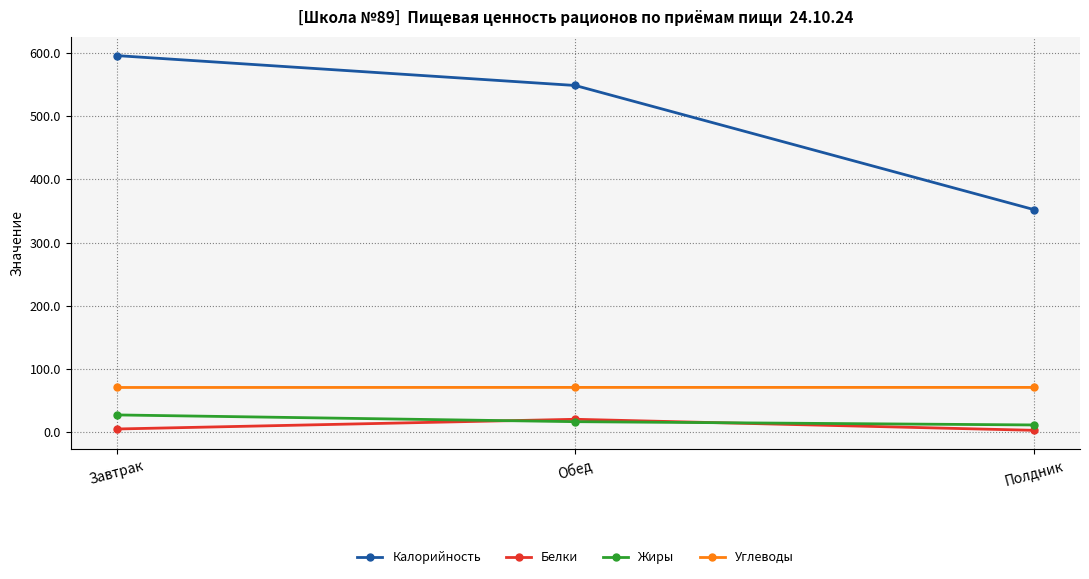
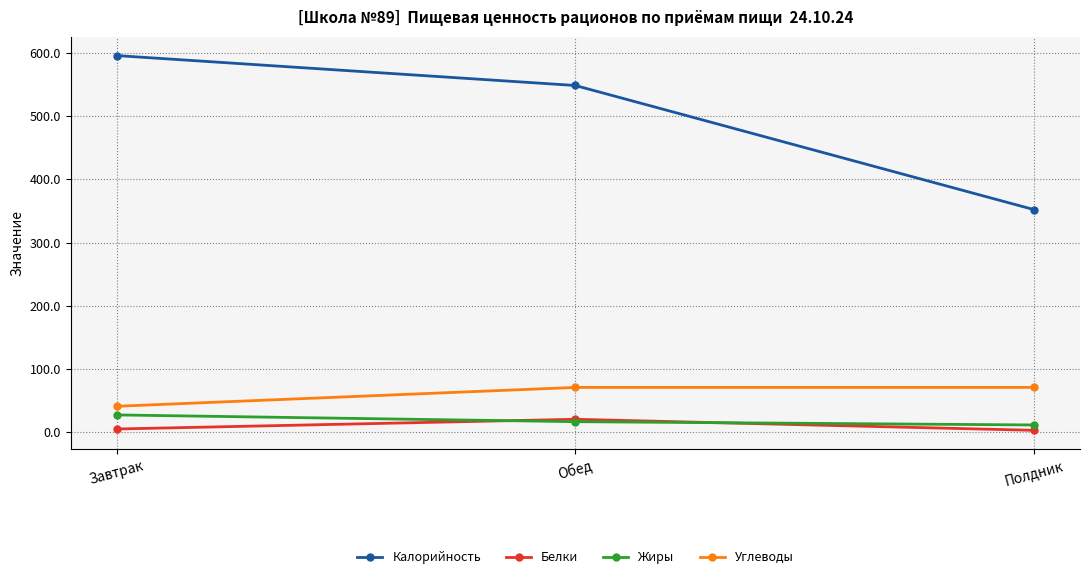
  {
    "Калорийность": {
      "Завтрак": 600,
      "Обед": 550,
      "Полдник": 350
    },
    "Белки": {
      "Завтрак": 0,
      "Полдник": 0
    },
    "Жиры": {
      "Завтрак": 30,
      "Полдник": 10
    },
    "Углеводы": {
-     "Завтрак": 70,
+     "Завтрак": 40,
      "Обед": 70,
      "Полдник": 70
    }
  }
